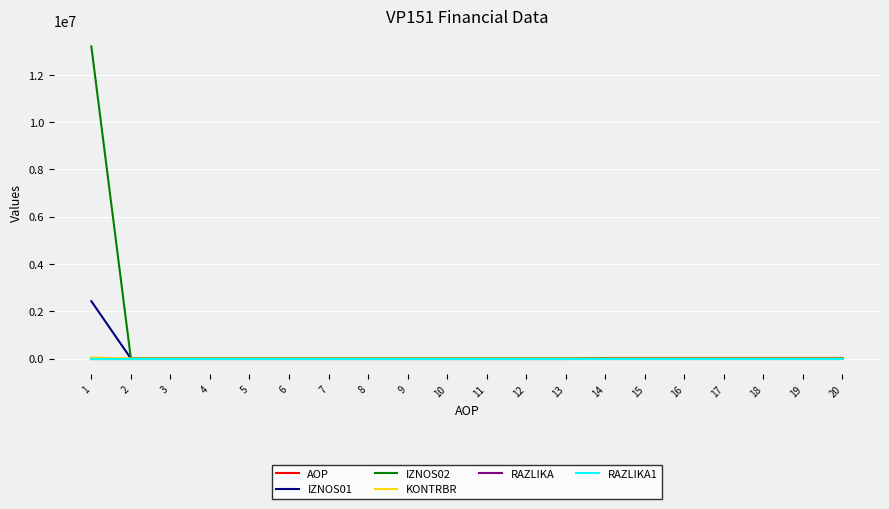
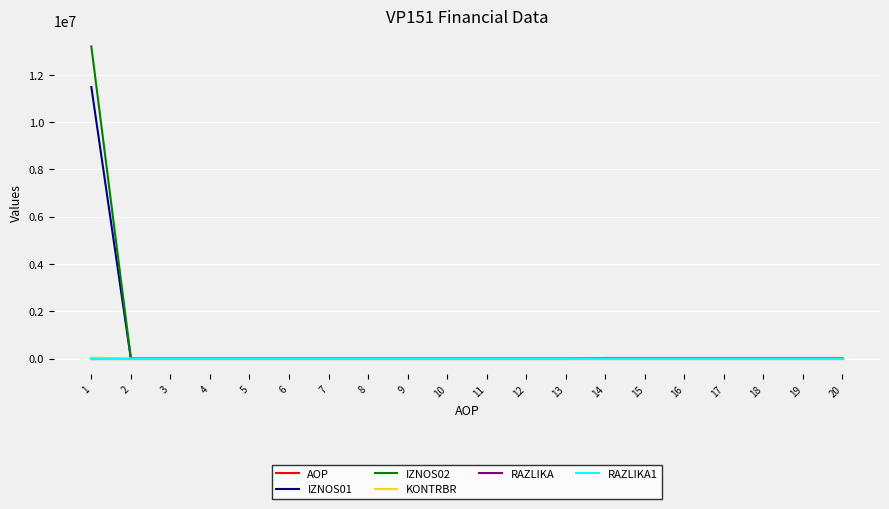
  {
    "IZNOS01": {
-     "1": 2400000
+     "1": 11500000
    },
    "IZNOS02": {
      "1": 13200000
    }
  }
